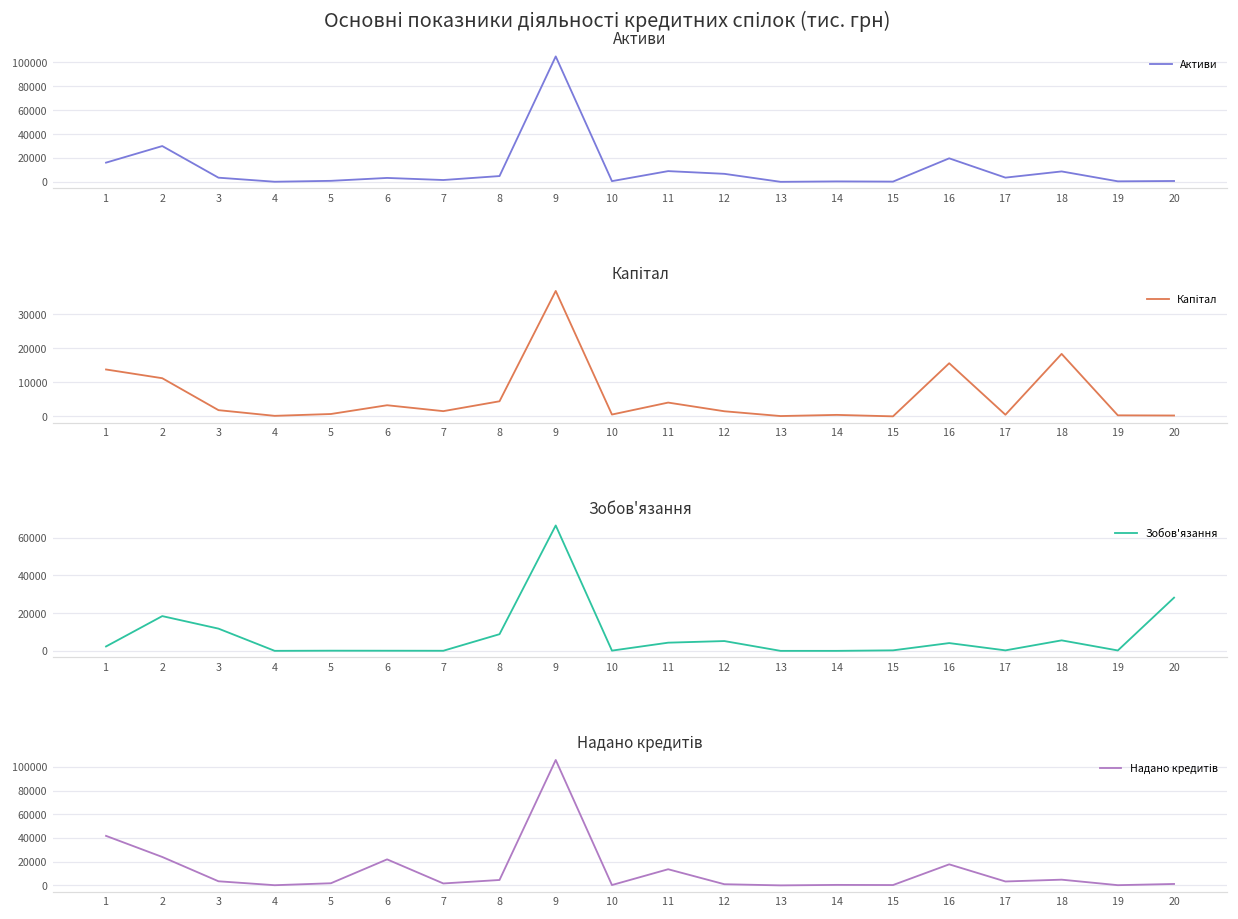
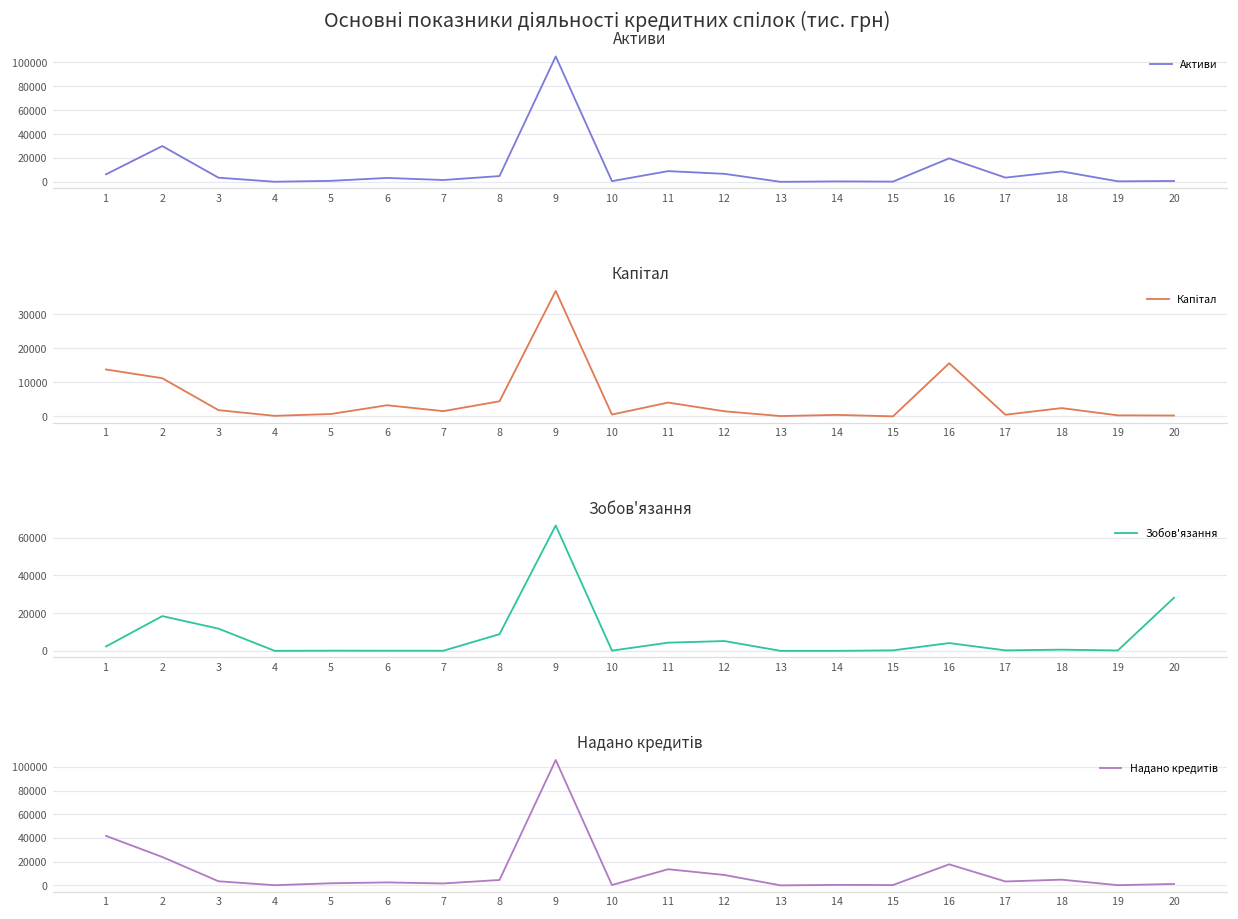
  {
    "Активи": {
-     "1": 16000,
+     "1": 6000,
      "2": 30000,
      "3": 4000,
      "4": 0,
      "5": 1000,
      "6": 3000,
      "7": 2000,
      "8": 5000,
      "9": 105000,
      "10": 1000,
      "11": 9000,
      "12": 7000,
      "13": 0,
      "14": 0,
      "15": 0,
      "16": 20000,
      "17": 4000,
      "18": 9000,
      "19": 1000,
      "20": 1000
    },
    "Капітал": {
      "1": 14000,
      "2": 11000,
      "3": 2000,
      "4": 0,
      "5": 1000,
      "6": 3000,
      "7": 2000,
      "8": 4000,
      "9": 37000,
      "10": 1000,
      "11": 4000,
      "12": 2000,
      "13": 0,
      "14": 0,
      "15": 0,
      "16": 16000,
      "17": 0,
-     "18": 18000,
+     "18": 2000,
      "19": 0,
      "20": 0
    },
    "Зобов'язання": {
      "1": 2000,
      "2": 18000,
      "3": 12000,
      "4": 0,
      "5": 0,
      "6": 0,
      "7": 0,
      "8": 9000,
      "9": 66000,
      "10": 0,
      "11": 4000,
      "12": 5000,
      "13": 0,
      "14": 0,
      "15": 0,
      "16": 4000,
      "17": 0,
-     "18": 6000,
+     "18": 1000,
      "19": 0,
      "20": 28000
    },
    "Надано кредитів": {
      "1": 42000,
      "2": 24000,
      "3": 4000,
      "4": 0,
      "5": 2000,
-     "6": 22000,
+     "6": 3000,
      "7": 2000,
      "8": 5000,
      "9": 106000,
      "10": 0,
      "11": 14000,
-     "12": 1000,
+     "12": 9000,
      "13": 0,
      "14": 0,
      "15": 0,
      "16": 18000,
      "17": 3000,
      "18": 5000,
      "19": 0,
      "20": 1000
    }
  }
